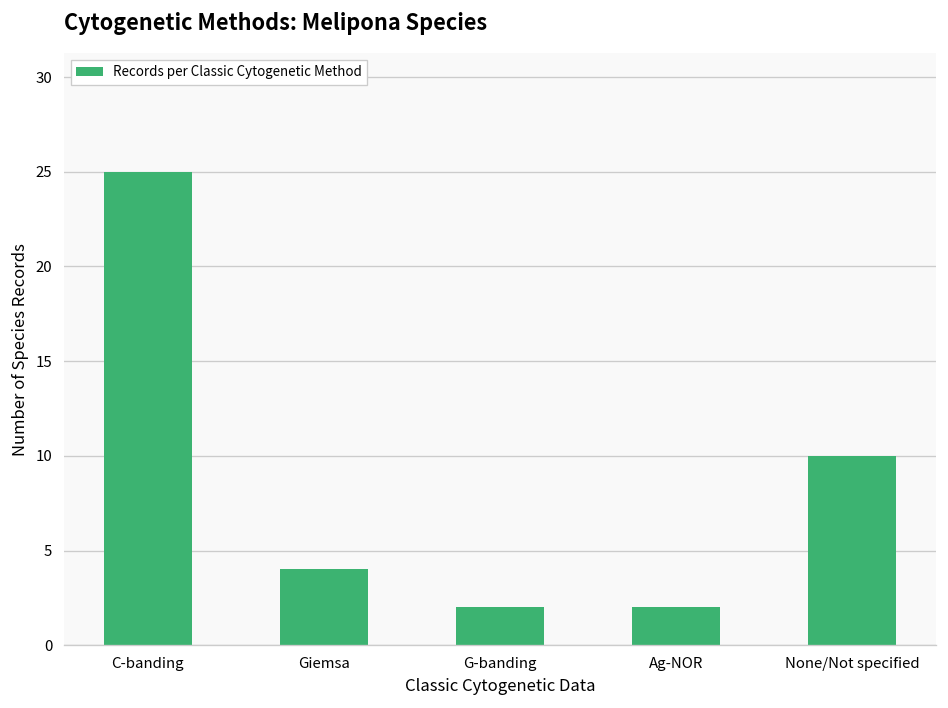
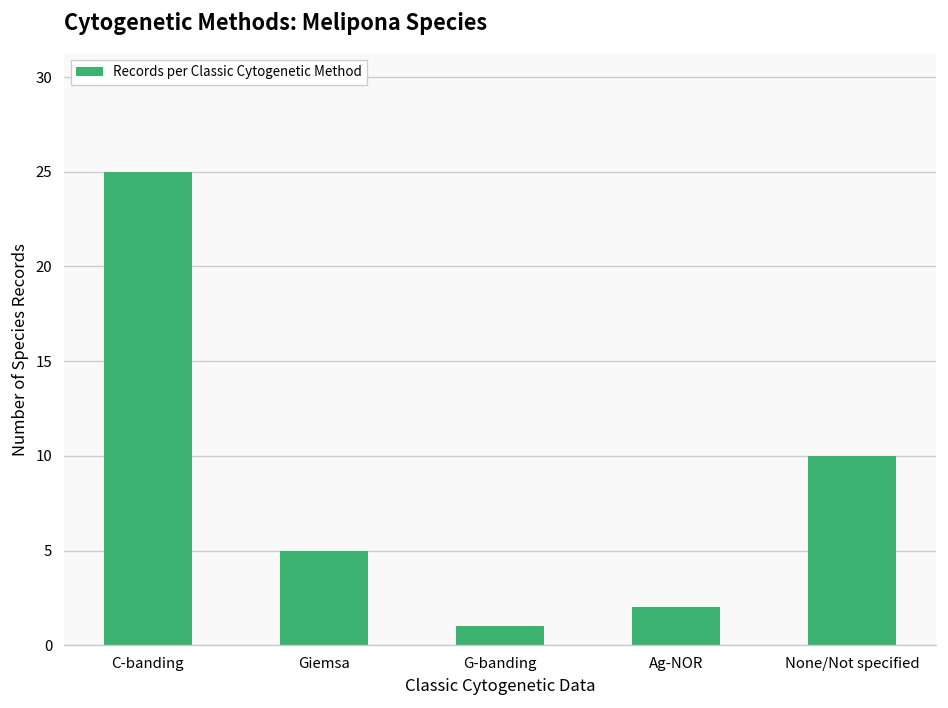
  {
    "C-banding": 25,
-   "Giemsa": 4,
-   "G-banding": 2,
+   "Giemsa": 5,
+   "G-banding": 1,
    "Ag-NOR": 2,
    "None/Not specified": 10
  }
